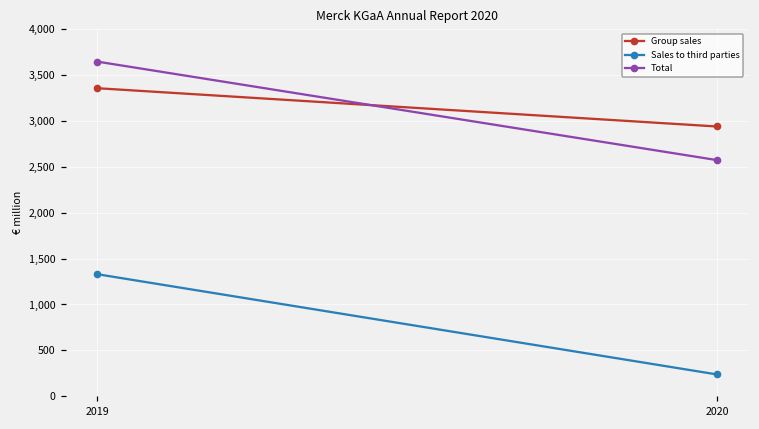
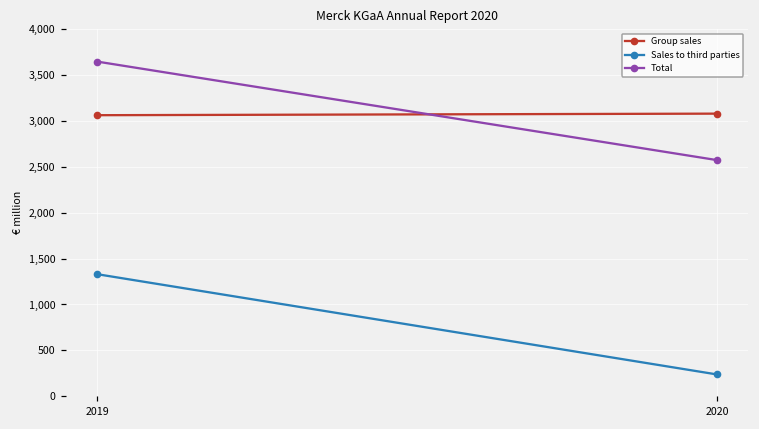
  {
    "Group sales": {
-     "2019": "3,400",
-     "2020": "2,900"
+     "2019": "3,100",
+     "2020": "3,100"
    },
    "Sales to third parties": {
      "2019": "1,300",
      "2020": "200"
    },
    "Total": {
      "2019": "3,600",
      "2020": "2,600"
    }
  }
